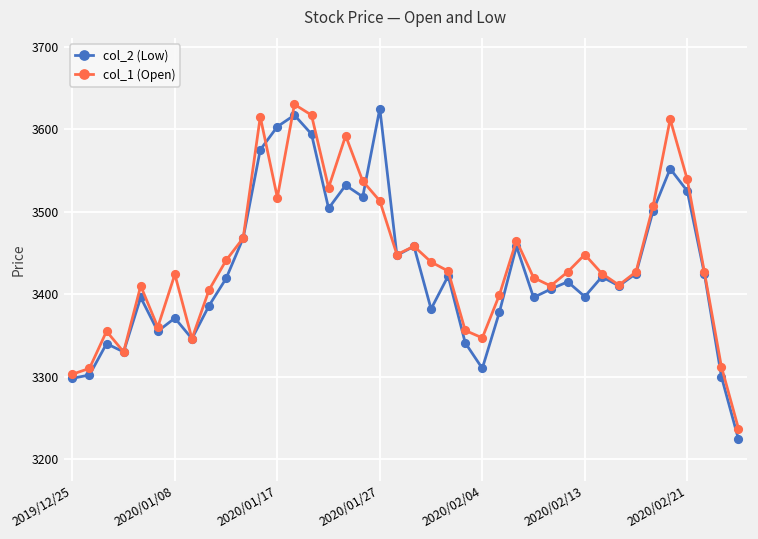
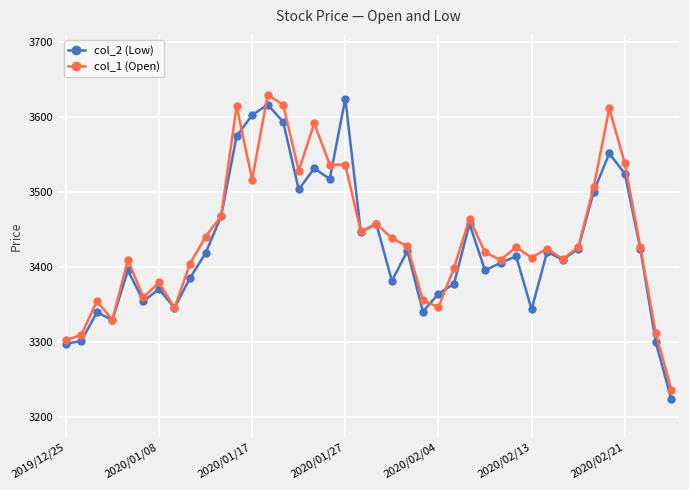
  {
    "col_2 (Low)": {
      "2019/12/25": 3300,
      "2020/01/08": 3370,
      "2020/01/17": 3600,
      "2020/01/27": 3630,
-     "2020/02/04": 3310,
-     "2020/02/13": 3400,
+     "2020/02/04": 3370,
+     "2020/02/13": 3340,
      "2020/02/21": 3530
    },
    "col_1 (Open)": {
      "2019/12/25": 3300,
-     "2020/01/08": 3420,
+     "2020/01/08": 3380,
      "2020/01/17": 3520,
-     "2020/01/27": 3510,
+     "2020/01/27": 3540,
      "2020/02/04": 3350,
-     "2020/02/13": 3450,
+     "2020/02/13": 3410,
      "2020/02/21": 3540
    }
  }
